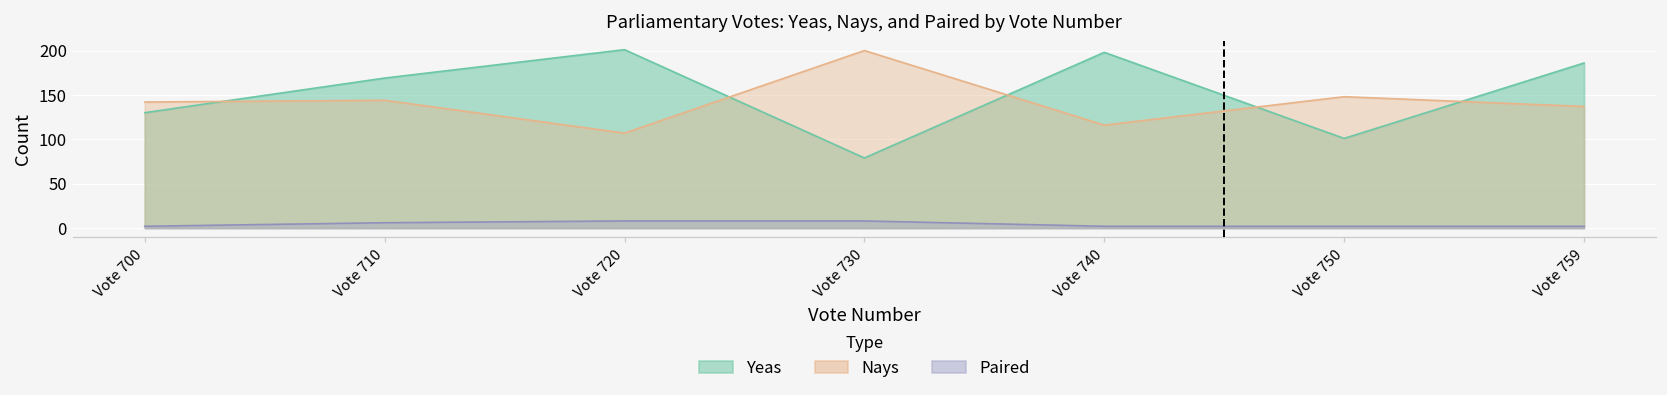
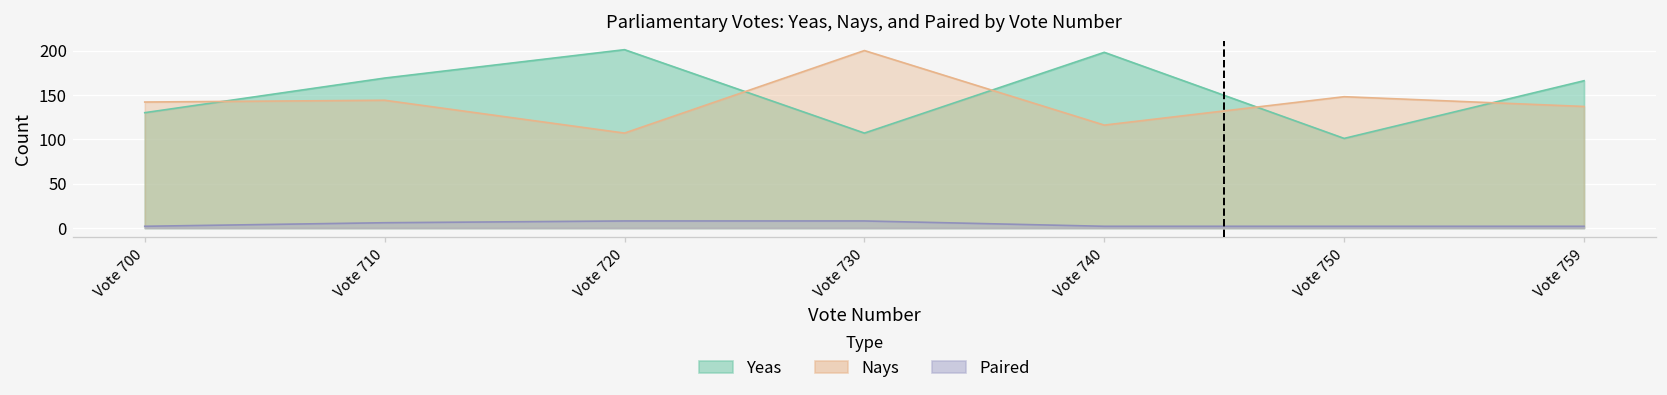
  {
    "Yeas": {
      "Vote 700": 130,
      "Vote 710": 170,
      "Vote 720": 200,
-     "Vote 730": 80,
+     "Vote 730": 110,
      "Vote 740": 200,
      "Vote 750": 100,
-     "Vote 759": 190
+     "Vote 759": 170
    }
  }
